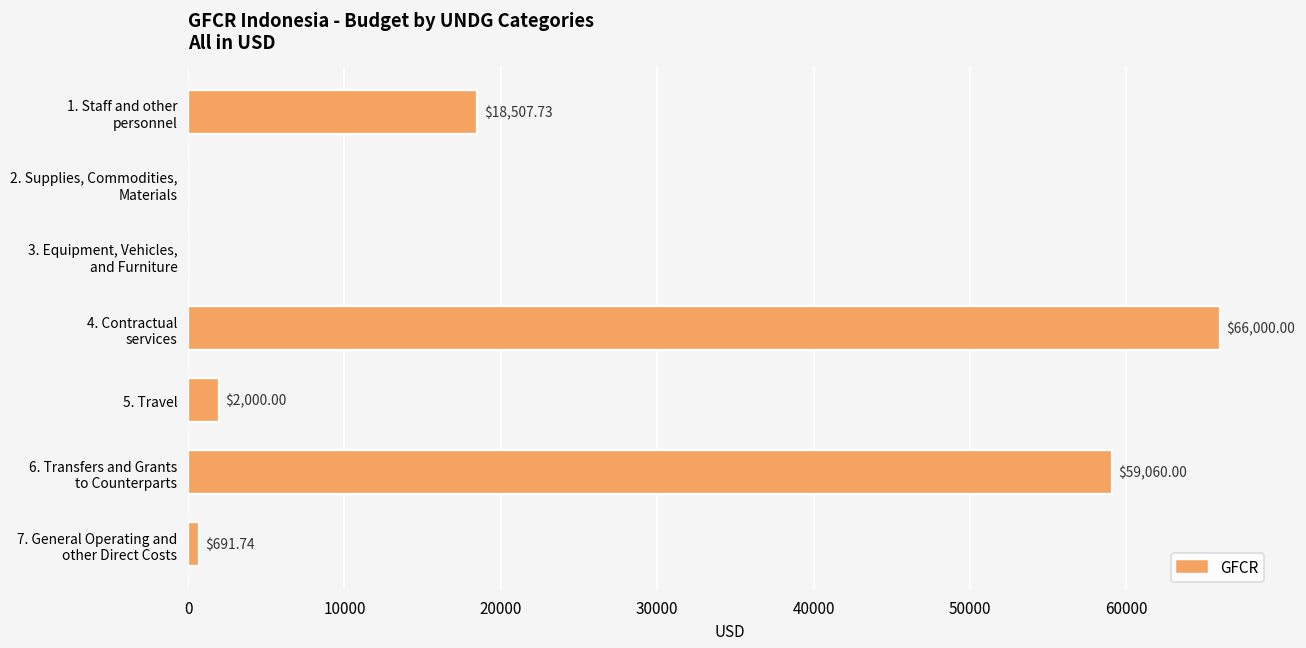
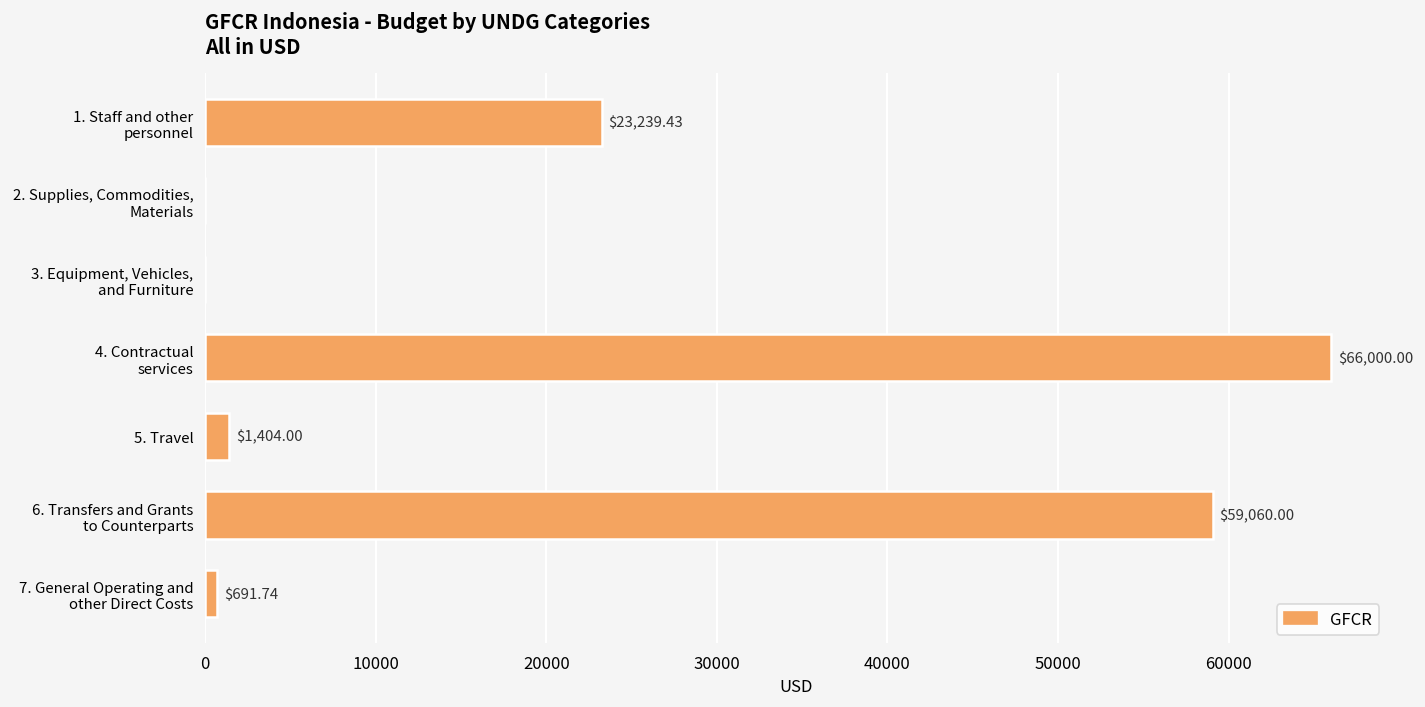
  {
-   "1. Staff and other personnel": "$18,507.73",
+   "1. Staff and other personnel": "$23,239.43",
    "4. Contractual services": "$66,000.00",
-   "5. Travel": "$2,000.00",
+   "5. Travel": "$1,404.00",
    "6. Transfers and Grants to Counterparts": "$59,060.00",
    "7. General Operating and other Direct Costs": "$691.74"
  }
